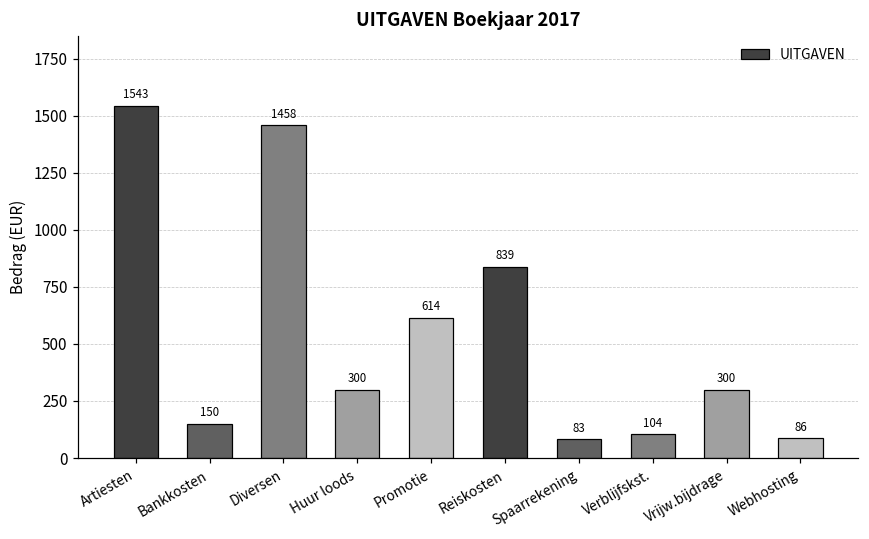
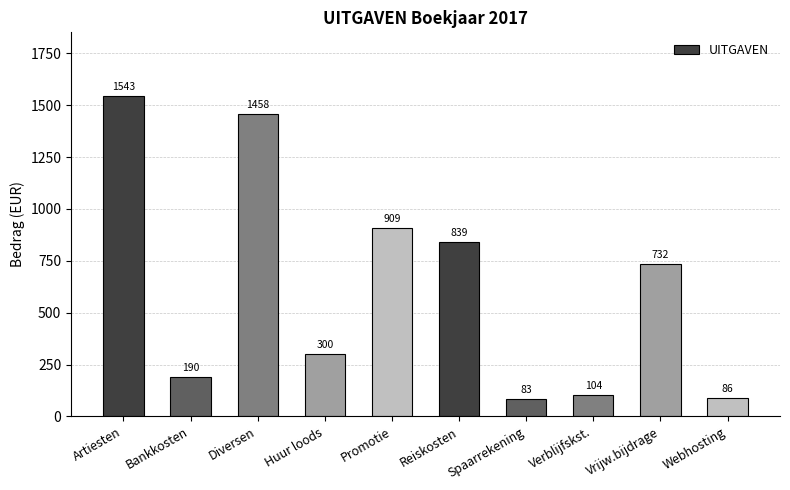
  {
    "Artiesten": 1543,
-   "Bankkosten": 150,
+   "Bankkosten": 190,
    "Diversen": 1458,
    "Huur loods": 300,
-   "Promotie": 614,
+   "Promotie": 909,
    "Reiskosten": 839,
    "Spaarrekening": 83,
    "Verblijfskst.": 104,
-   "Vrijw.bijdrage": 300,
+   "Vrijw.bijdrage": 732,
    "Webhosting": 86
  }
